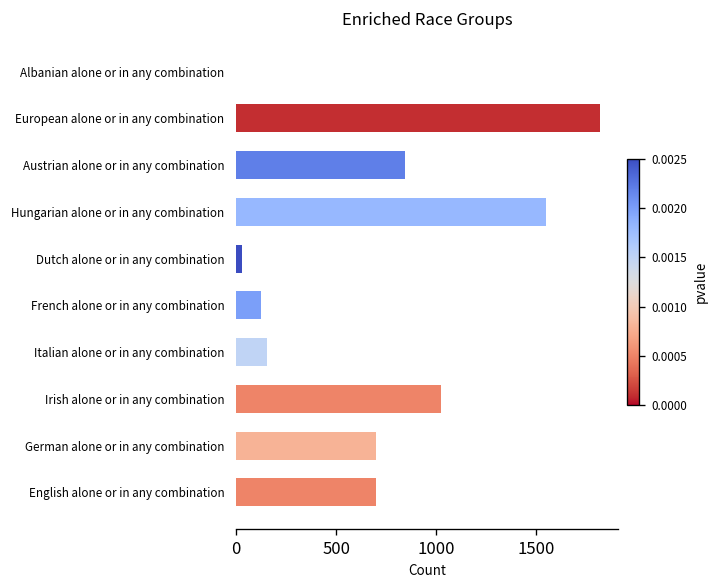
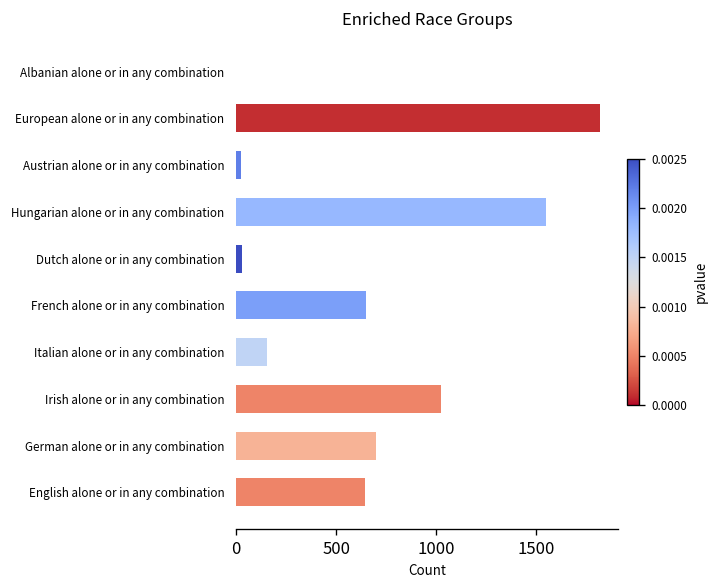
  {
    "Albanian alone or in any combination": 0,
    "European alone or in any combination": 1820,
-   "Austrian alone or in any combination": 840,
+   "Austrian alone or in any combination": 20,
    "Hungarian alone or in any combination": 1550,
    "Dutch alone or in any combination": 30,
-   "French alone or in any combination": 120,
+   "French alone or in any combination": 650,
    "Italian alone or in any combination": 150,
    "Irish alone or in any combination": 1030,
    "German alone or in any combination": 700,
-   "English alone or in any combination": 700
+   "English alone or in any combination": 640
  }
